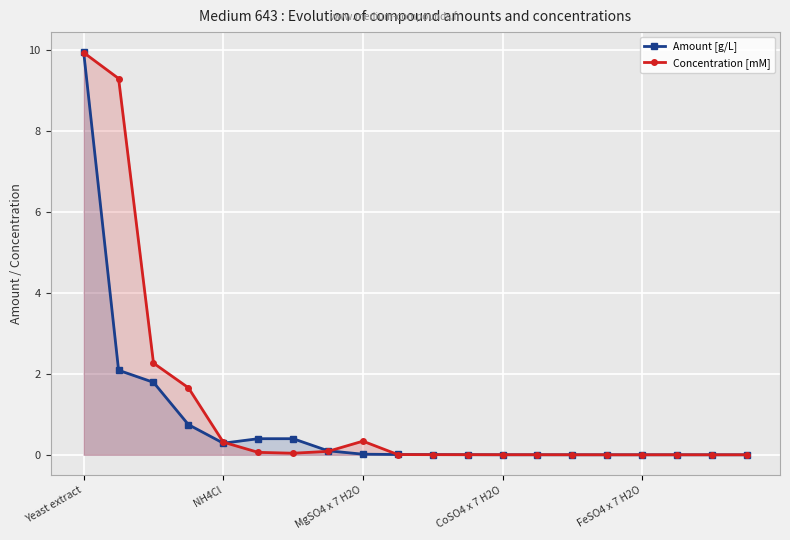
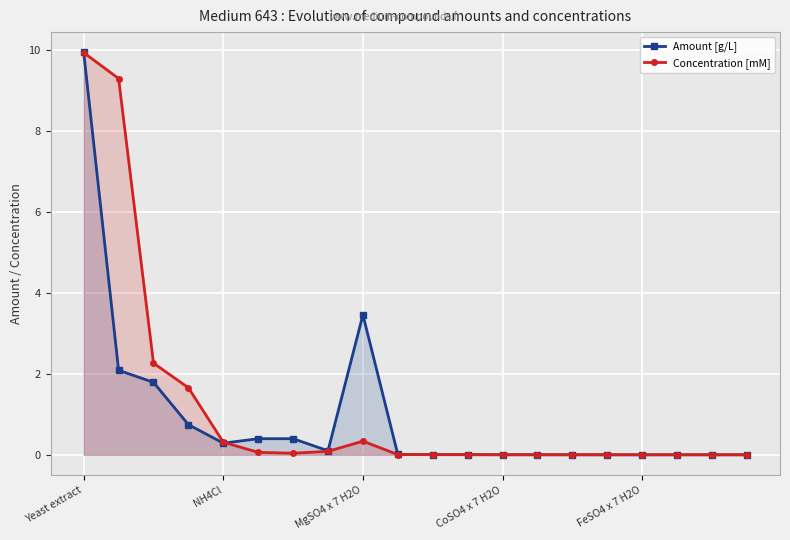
  {
    "Amount [g/L]": {
-     "MgSO4 x 7 H2O": 0.0
+     "MgSO4 x 7 H2O": 3.5
    },
    "Concentration [mM]": {
      "MgSO4 x 7 H2O": 0.3
    }
  }
